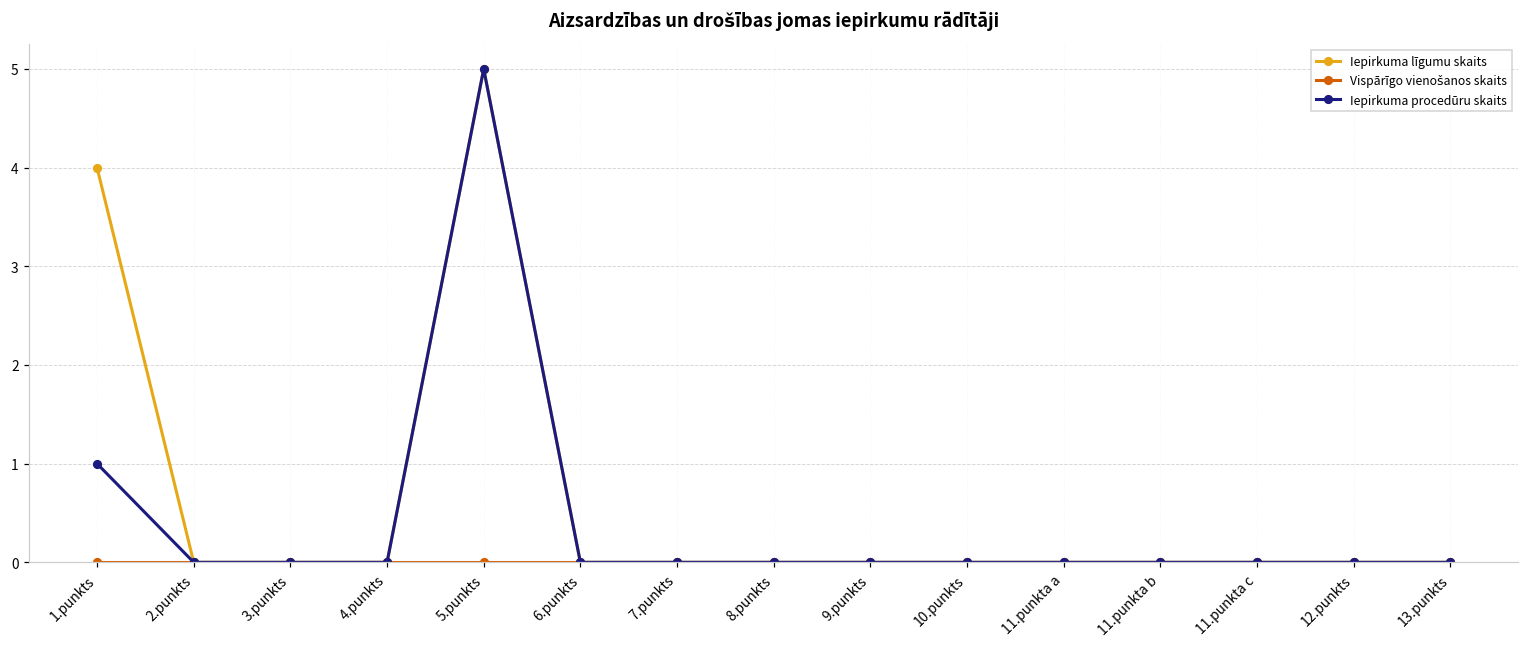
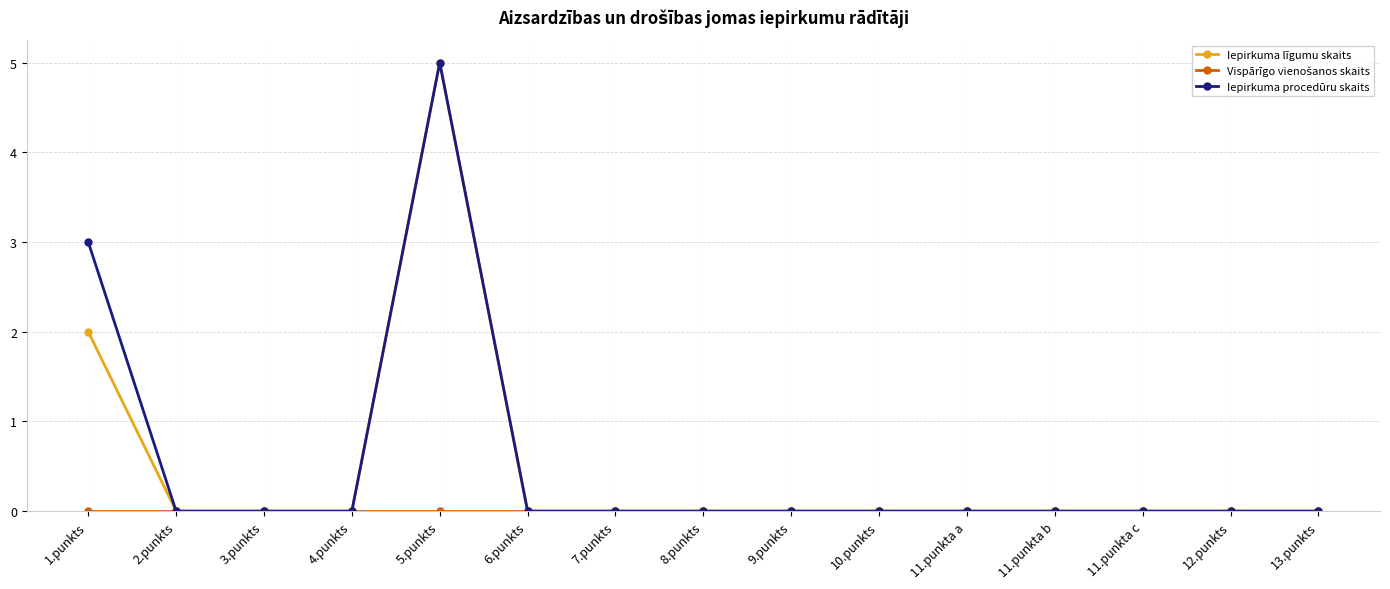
  {
    "Iepirkuma līgumu skaits": {
-     "1.punkts": 4
+     "1.punkts": 2
    },
    "Vispārīgo vienošanos skaits": {
      "1.punkts": 0,
      "5.punkts": 0
    },
    "Iepirkuma procedūru skaits": {
-     "1.punkts": 1
+     "1.punkts": 3
    }
  }
